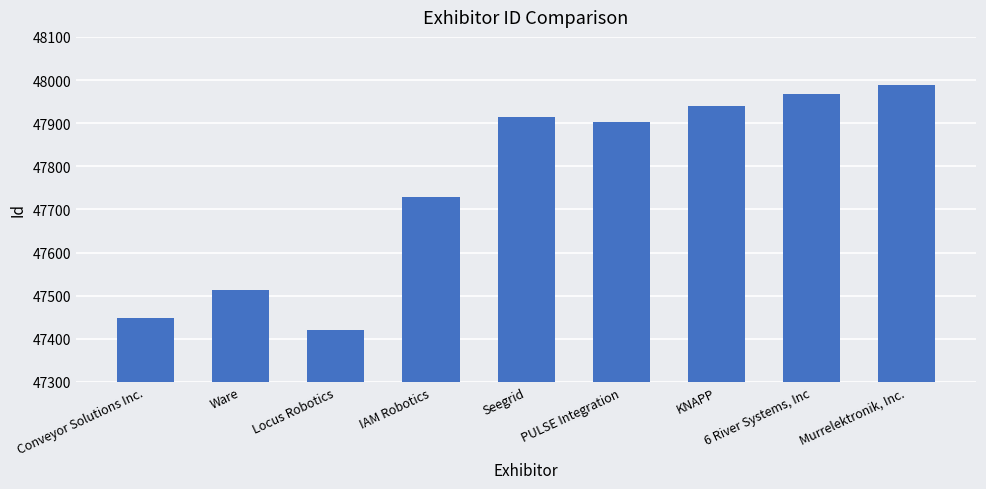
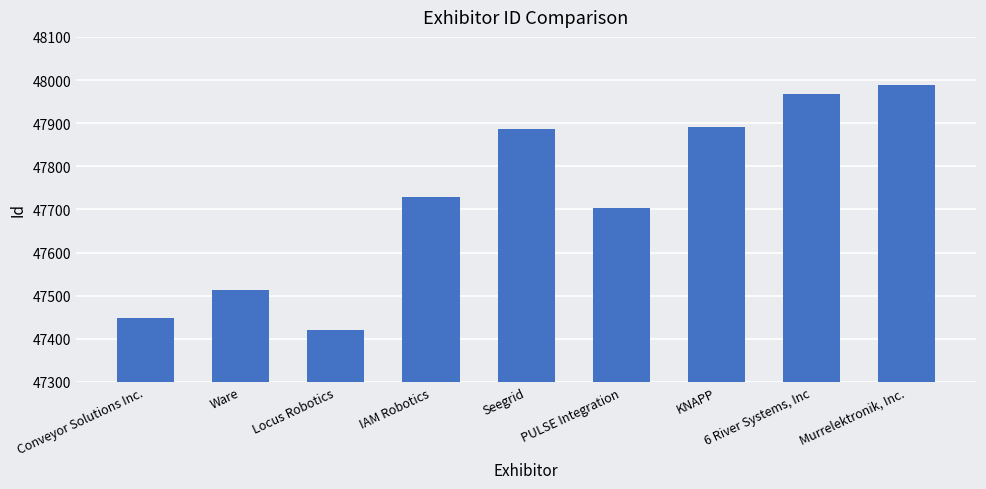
  {
    "Conveyor Solutions Inc.": 47450,
    "Ware": 47510,
    "Locus Robotics": 47420,
    "IAM Robotics": 47730,
-   "Seegrid": 47910,
-   "PULSE Integration": 47900,
-   "KNAPP": 47940,
+   "Seegrid": 47890,
+   "PULSE Integration": 47700,
+   "KNAPP": 47890,
    "6 River Systems, Inc": 47970,
    "Murrelektronik, Inc.": 47990
  }
